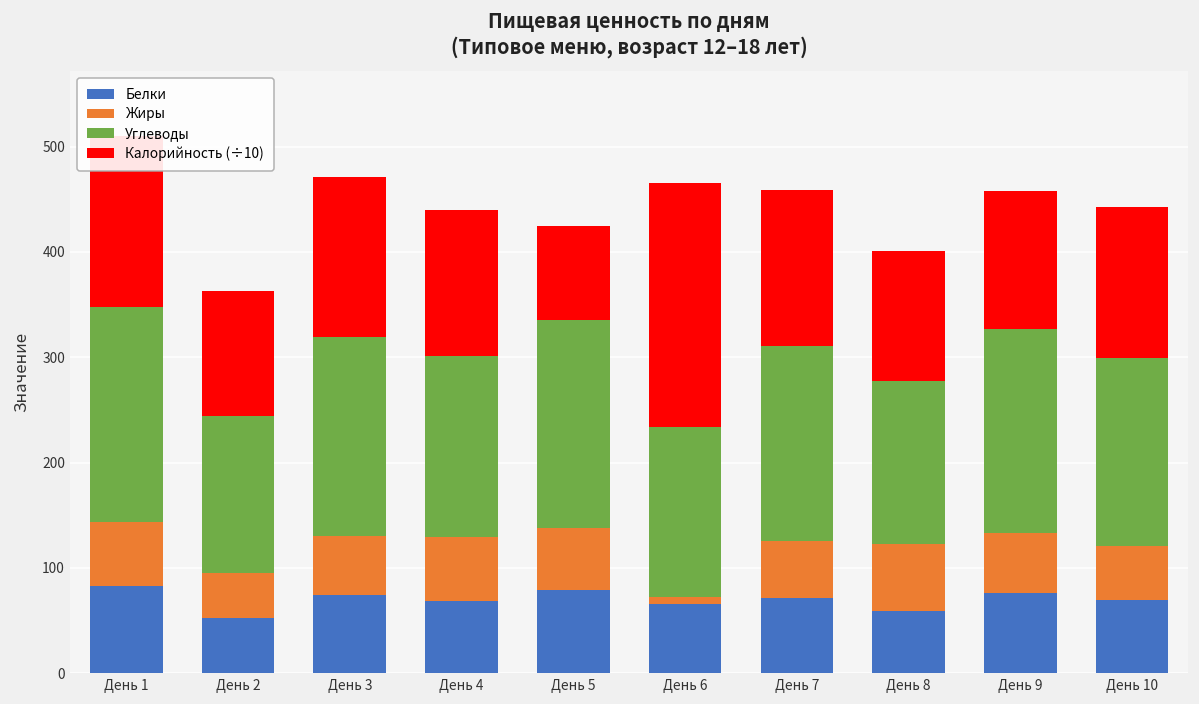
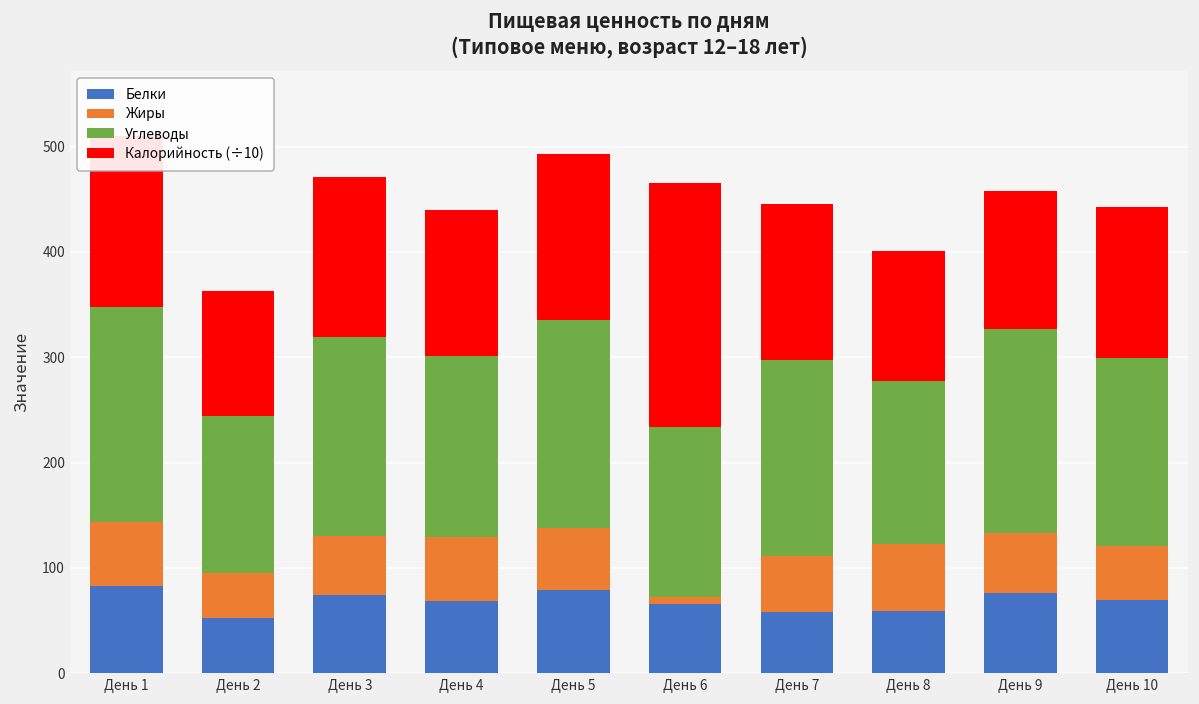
  {
    "Белки": {
      "День 1": 80,
      "День 2": 50,
      "День 3": 70,
      "День 4": 70,
      "День 5": 80,
      "День 6": 70,
-     "День 7": 70,
+     "День 7": 60,
      "День 8": 60,
      "День 9": 80,
      "День 10": 70
    },
    "Жиры": {
      "День 1": 60,
      "День 2": 40,
      "День 3": 60,
      "День 4": 60,
      "День 5": 60,
      "День 6": 10,
      "День 7": 50,
      "День 8": 60,
      "День 9": 60,
      "День 10": 50
    },
    "Углеводы": {
      "День 1": 200,
      "День 2": 150,
      "День 3": 190,
      "День 4": 170,
      "День 5": 200,
      "День 6": 160,
      "День 7": 190,
      "День 8": 150,
      "День 9": 190,
      "День 10": 180
    },
    "Калорийность (÷10)": {
      "День 2": 120,
      "День 3": 150,
      "День 4": 140,
-     "День 5": 90,
+     "День 5": 160,
      "День 6": 230,
      "День 7": 150,
      "День 8": 120,
      "День 9": 130,
      "День 10": 140
    }
  }
